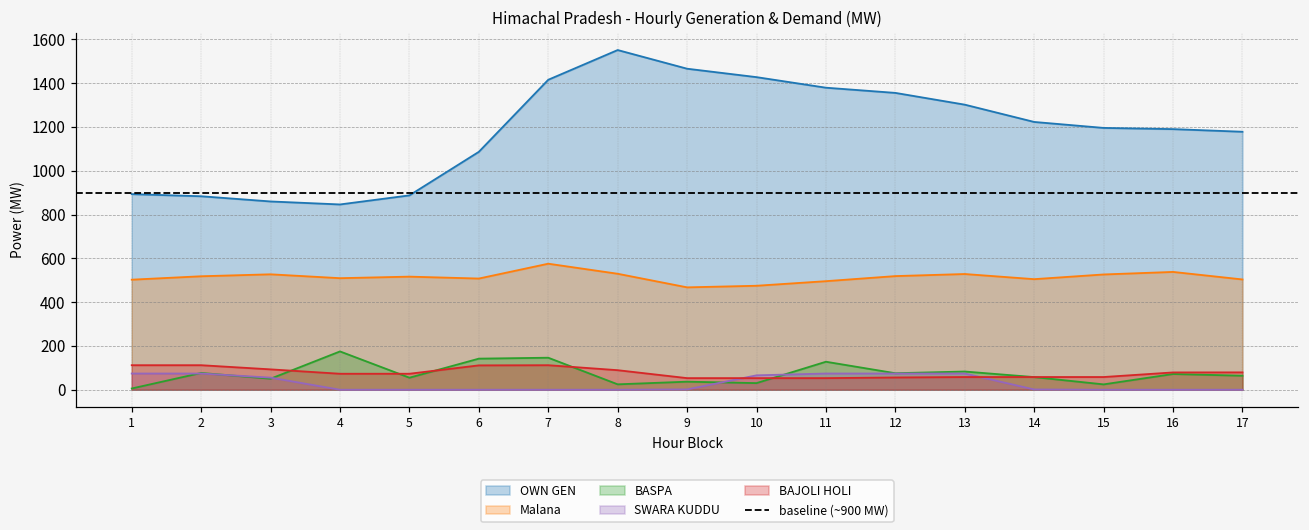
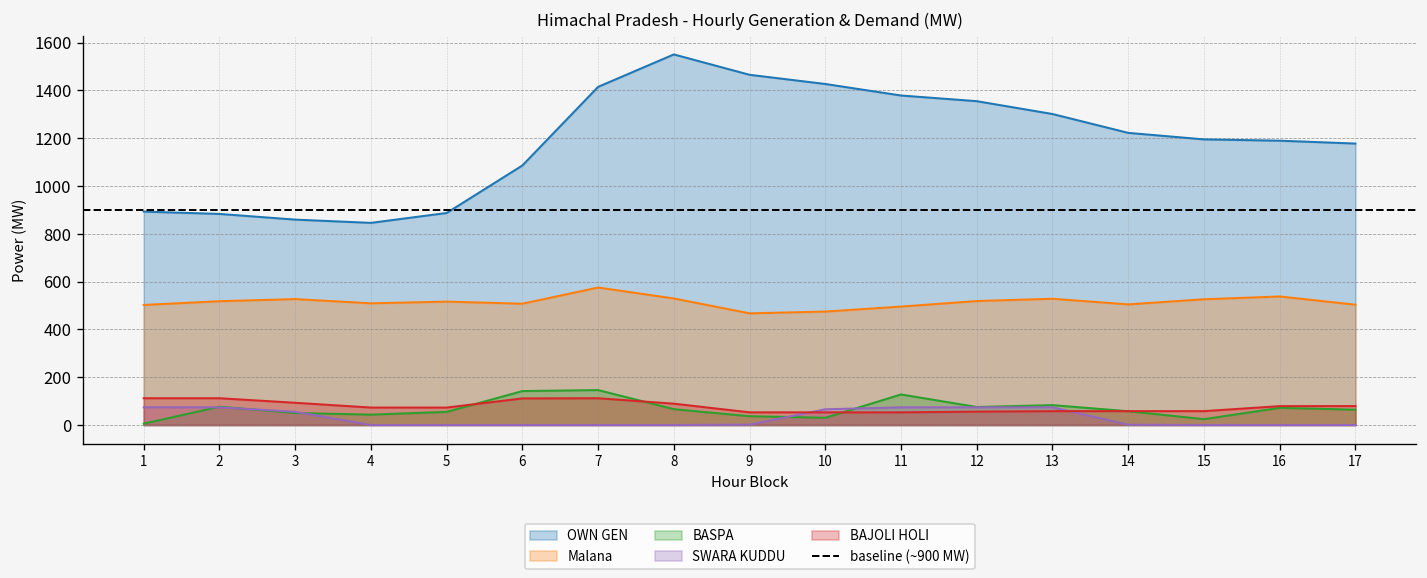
  {
    "BASPA": {
      "1": 10,
-     "4": 170,
+     "4": 40,
      "5": 50,
      "6": 140,
      "7": 150,
-     "8": 20,
+     "8": 70,
      "9": 40,
      "10": 30,
      "11": 130,
      "15": 20,
      "17": 60
    }
  }
